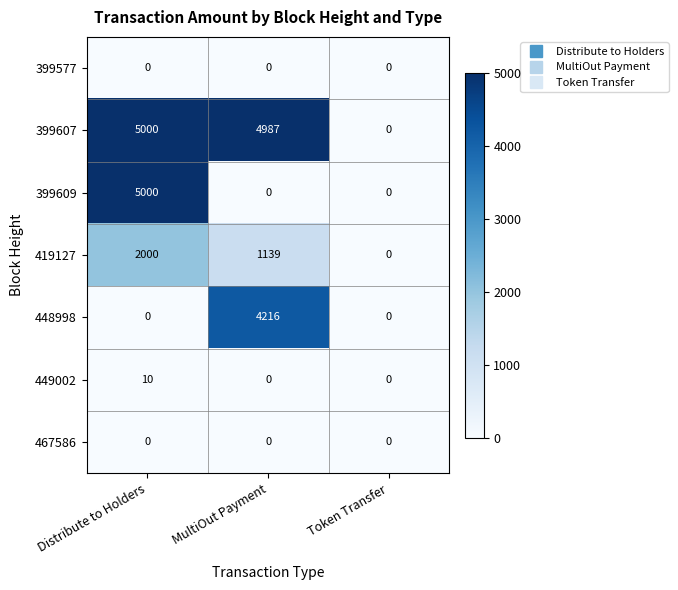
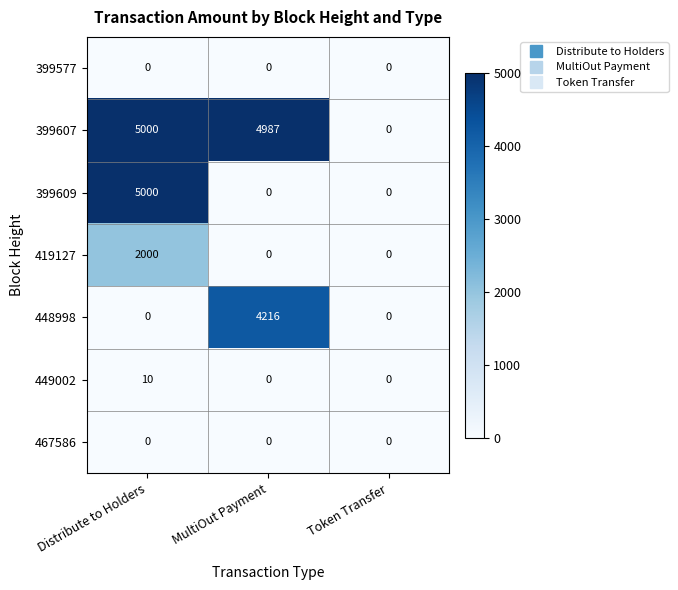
  {
    "399577": {
      "Distribute to Holders": 0,
      "MultiOut Payment": 0,
      "Token Transfer": 0
    },
    "399607": {
      "Distribute to Holders": 5000,
      "MultiOut Payment": 4987,
      "Token Transfer": 0
    },
    "399609": {
      "Distribute to Holders": 5000,
      "MultiOut Payment": 0,
      "Token Transfer": 0
    },
    "419127": {
      "Distribute to Holders": 2000,
-     "MultiOut Payment": 1139,
+     "MultiOut Payment": 0,
      "Token Transfer": 0
    },
    "448998": {
      "Distribute to Holders": 0,
      "MultiOut Payment": 4216,
      "Token Transfer": 0
    },
    "449002": {
      "Distribute to Holders": 10,
      "MultiOut Payment": 0,
      "Token Transfer": 0
    },
    "467586": {
      "Distribute to Holders": 0,
      "MultiOut Payment": 0,
      "Token Transfer": 0
    }
  }
